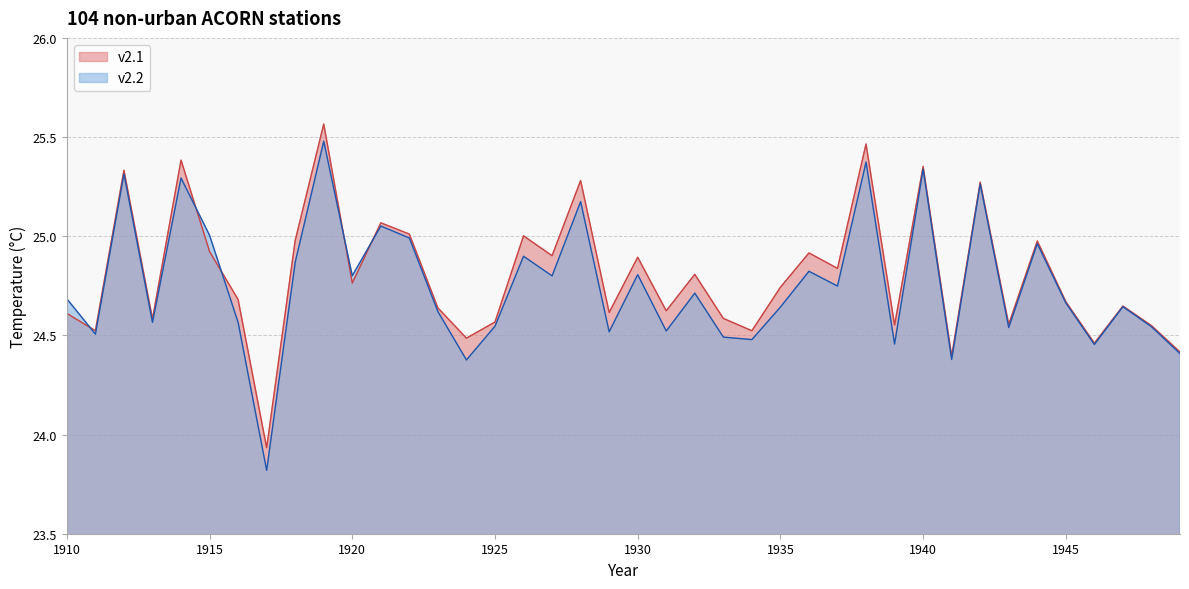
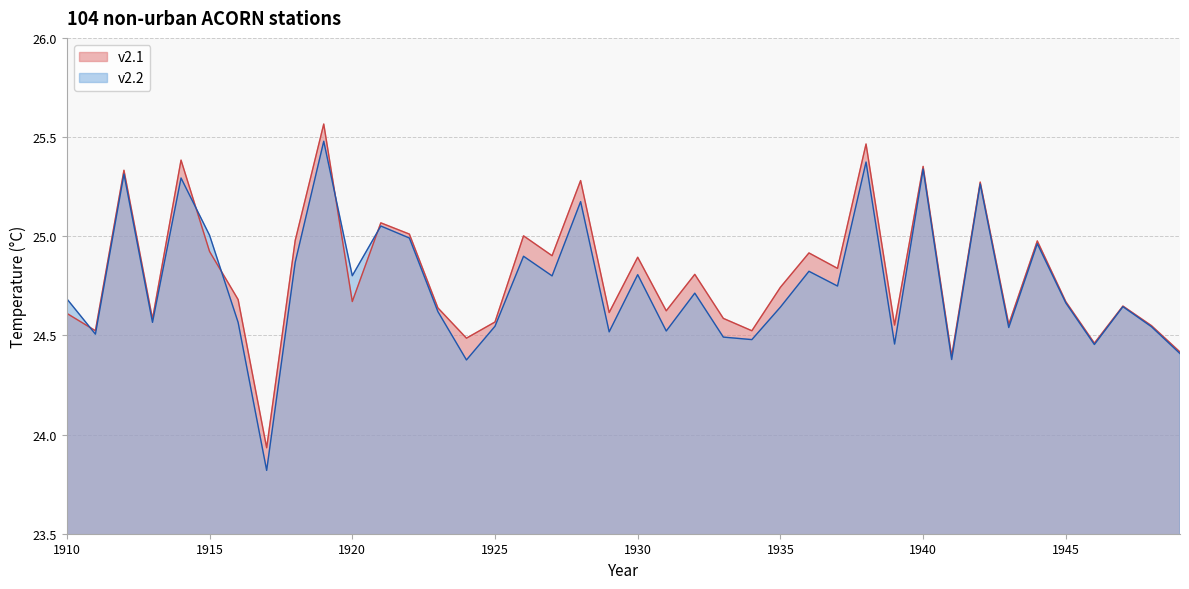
  {
    "v2.1": {
      "1910": 24.61,
      "1915": 24.92,
-     "1920": 24.76,
+     "1920": 24.67,
      "1925": 24.57,
      "1930": 24.89,
      "1935": 24.74,
      "1940": 25.35
    },
    "v2.2": {
      "1910": 24.68,
      "1915": 25.00,
      "1920": 24.80,
      "1925": 24.55,
      "1930": 24.81,
      "1935": 24.64,
      "1940": 25.34
    }
  }
